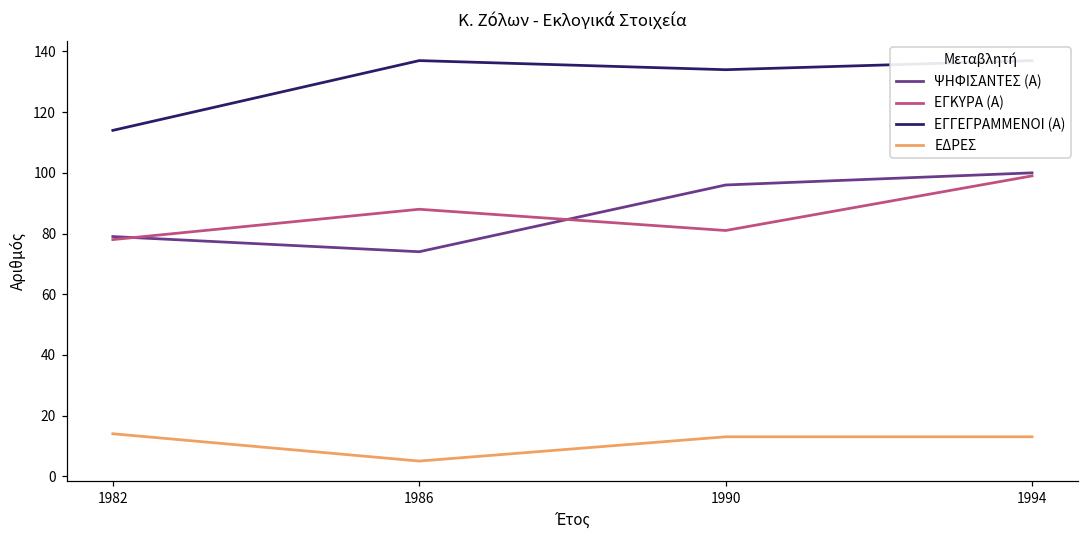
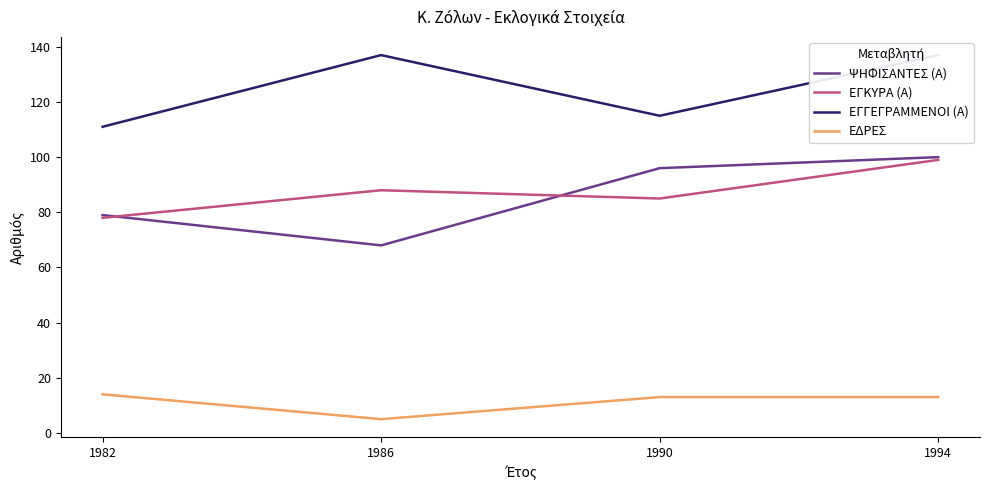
  {
    "ΨΗΦΙΣΑΝΤΕΣ (Α)": {
      "1982": 79,
-     "1986": 74,
+     "1986": 68,
      "1990": 96,
      "1994": 100
    },
    "ΕΓΚΥΡΑ (Α)": {
      "1982": 78,
      "1986": 88,
-     "1990": 81,
+     "1990": 85,
      "1994": 99
    },
    "ΕΓΓΕΓΡΑΜΜΕΝΟΙ (Α)": {
-     "1982": 114,
+     "1982": 111,
      "1986": 137,
-     "1990": 134
+     "1990": 115
    },
    "ΕΔΡΕΣ": {
      "1982": 14,
      "1986": 5,
      "1990": 13,
      "1994": 13
    }
  }
